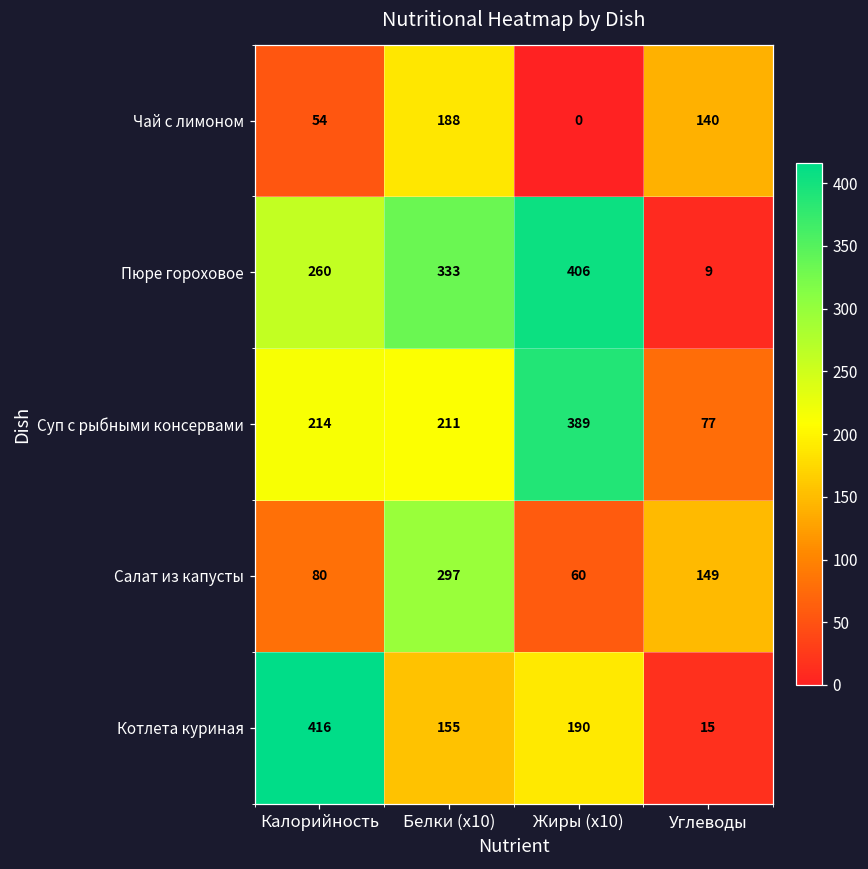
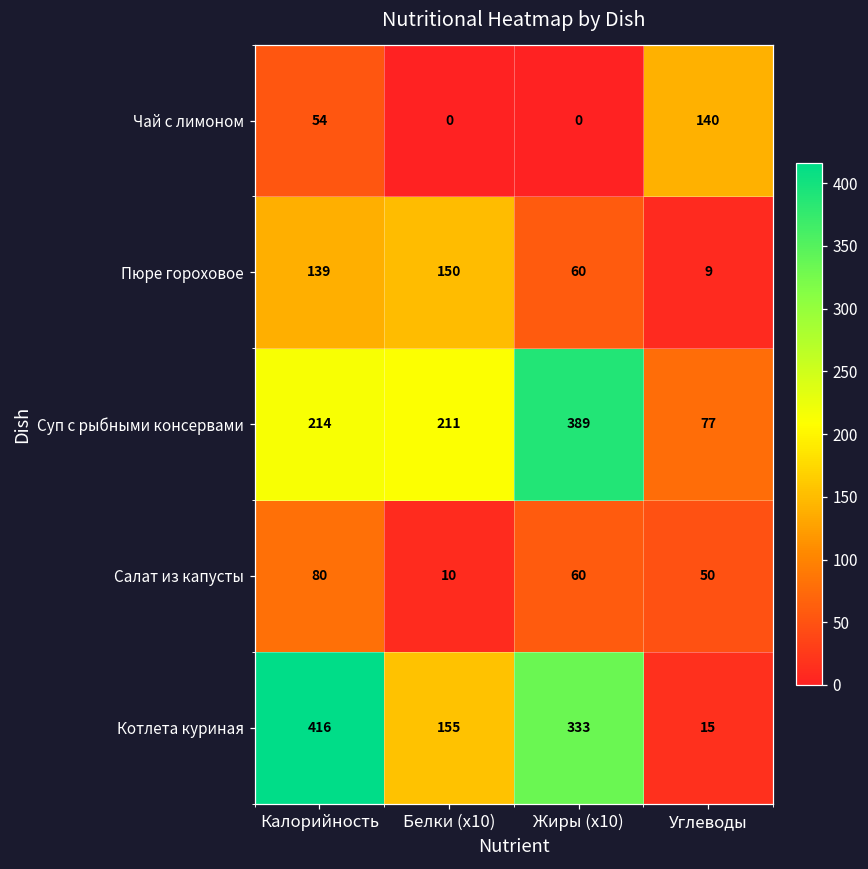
  {
    "Чай с лимоном": {
      "Калорийность": 54,
-     "Белки (x10)": 188,
+     "Белки (x10)": 0,
      "Жиры (x10)": 0,
      "Углеводы": 140
    },
    "Пюре гороховое": {
-     "Калорийность": 260,
-     "Белки (x10)": 333,
-     "Жиры (x10)": 406,
+     "Калорийность": 139,
+     "Белки (x10)": 150,
+     "Жиры (x10)": 60,
      "Углеводы": 9
    },
    "Суп с рыбными консервами": {
      "Калорийность": 214,
      "Белки (x10)": 211,
      "Жиры (x10)": 389,
      "Углеводы": 77
    },
    "Салат из капусты": {
      "Калорийность": 80,
-     "Белки (x10)": 297,
+     "Белки (x10)": 10,
      "Жиры (x10)": 60,
-     "Углеводы": 149
+     "Углеводы": 50
    },
    "Котлета куриная": {
      "Калорийность": 416,
      "Белки (x10)": 155,
-     "Жиры (x10)": 190,
+     "Жиры (x10)": 333,
      "Углеводы": 15
    }
  }
